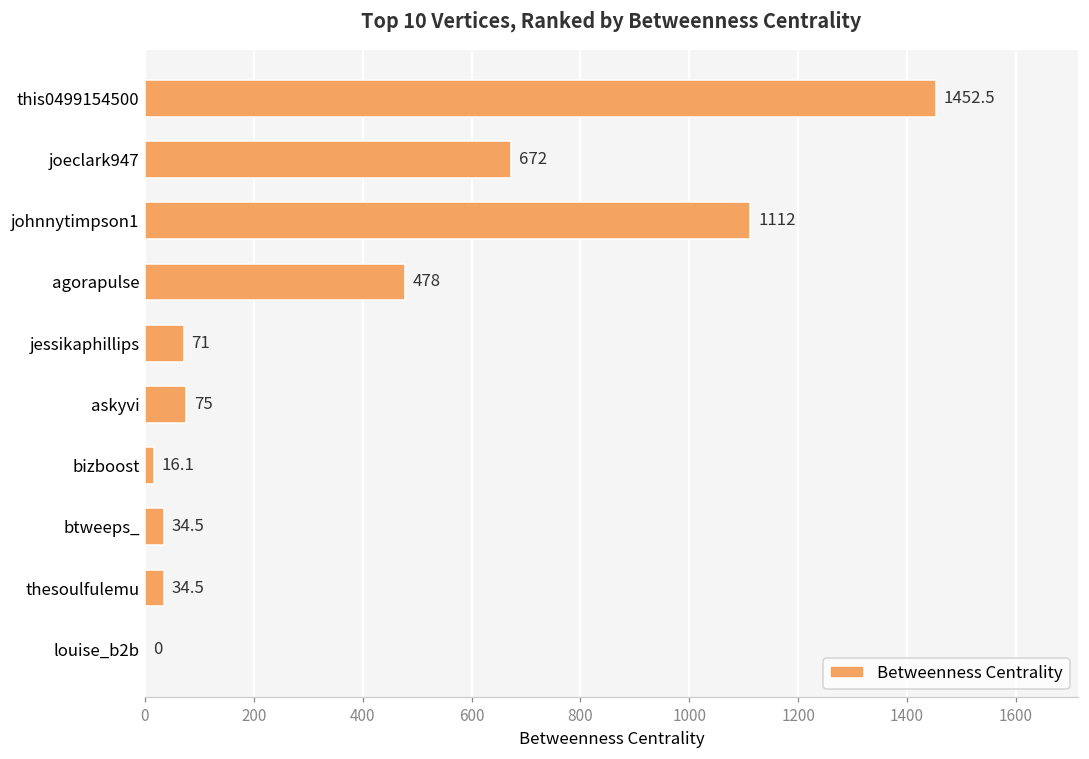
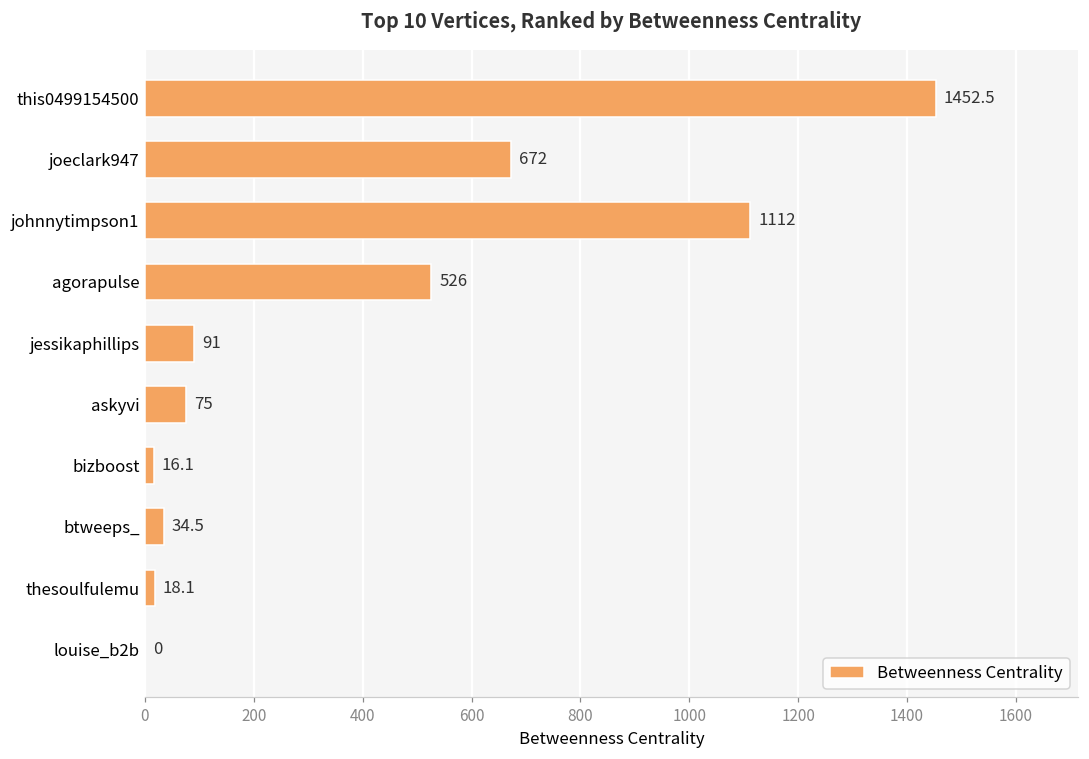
  {
    "this0499154500": 1452.5,
    "joeclark947": 672,
    "johnnytimpson1": 1112,
-   "agorapulse": 478,
-   "jessikaphillips": 71,
+   "agorapulse": 526,
+   "jessikaphillips": 91,
    "askyvi": 75,
    "bizboost": 16.1,
    "btweeps_": 34.5,
-   "thesoulfulemu": 34.5,
+   "thesoulfulemu": 18.1,
    "louise_b2b": 0
  }
